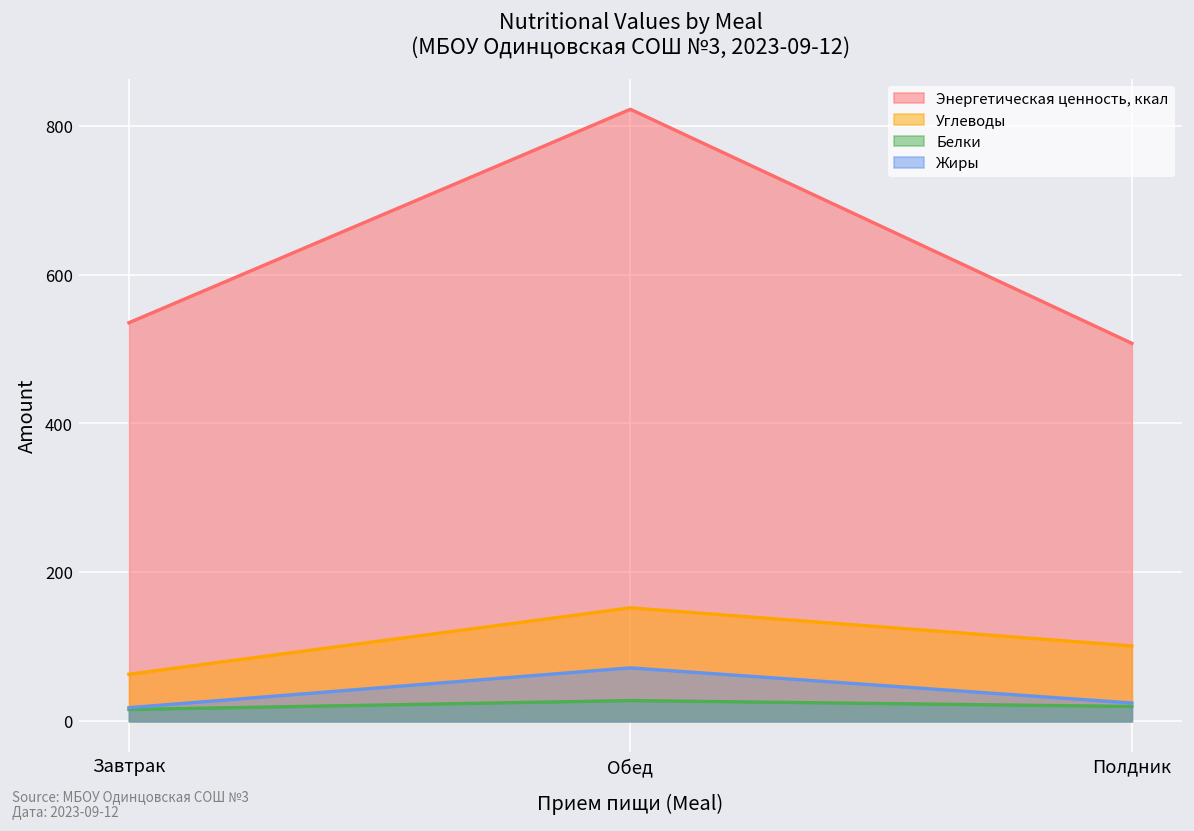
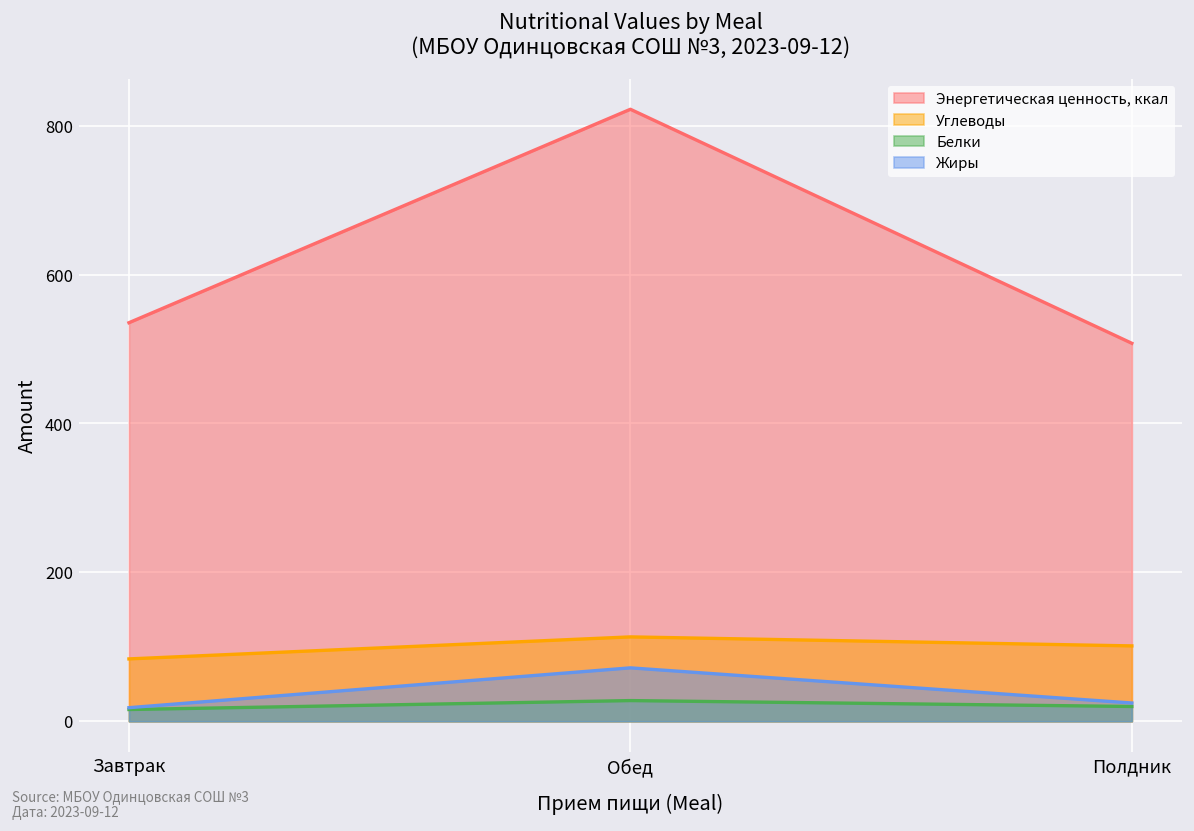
  {
    "Энергетическая ценность, ккал": {
      "Завтрак": 540,
      "Обед": 820,
      "Полдник": 510
    },
    "Углеводы": {
-     "Завтрак": 60,
-     "Обед": 150,
+     "Завтрак": 80,
+     "Обед": 110,
      "Полдник": 100
    },
    "Белки": {
      "Обед": 30,
      "Полдник": 20
    },
    "Жиры": {
      "Обед": 70,
      "Полдник": 20
    }
  }
